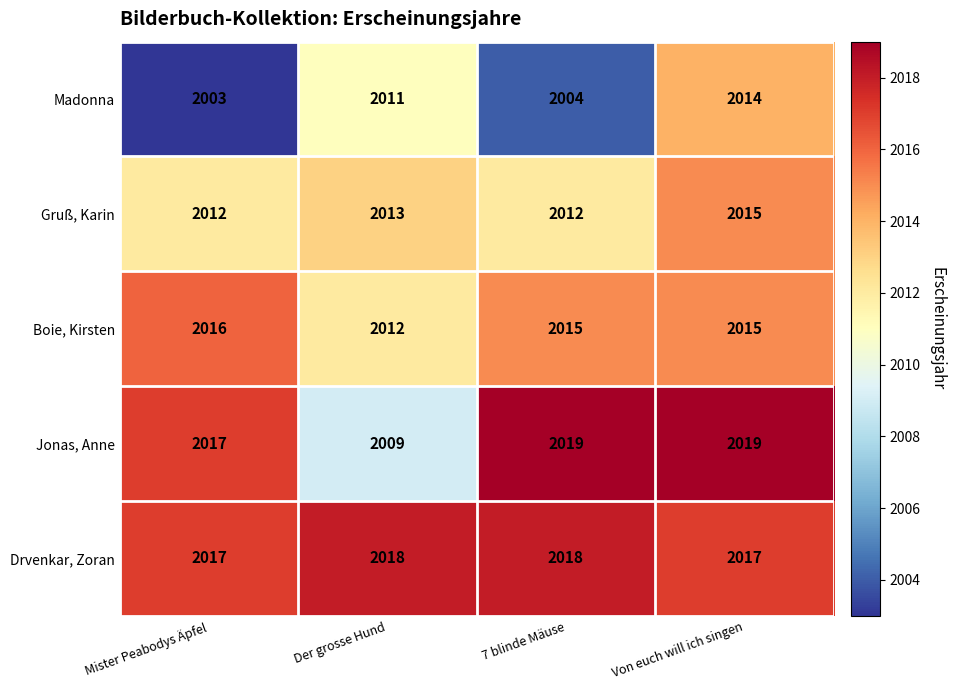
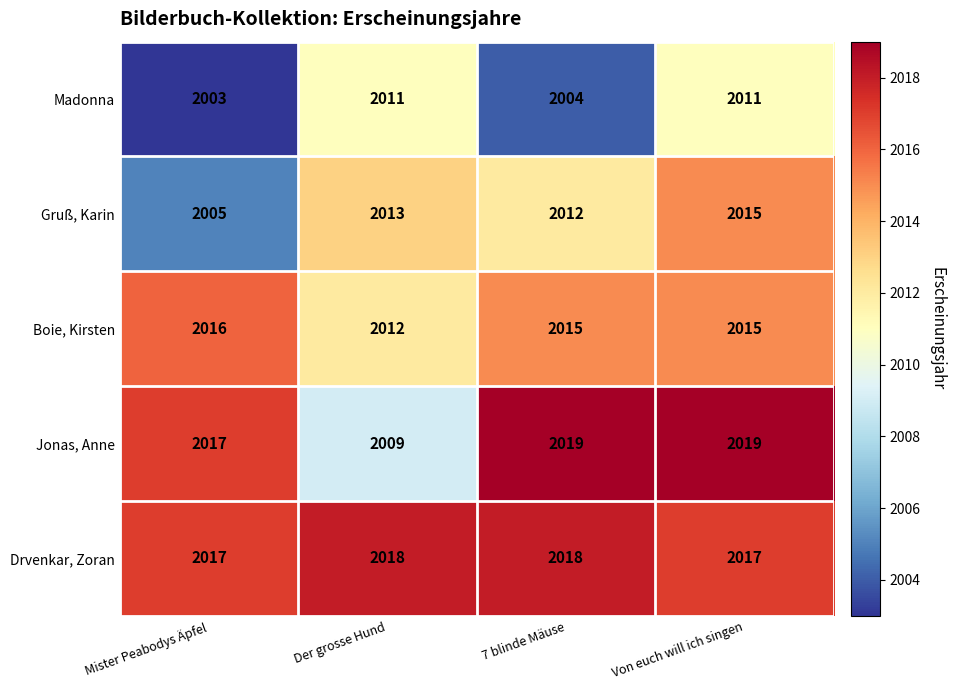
  {
    "Madonna": {
      "Mister Peabodys Äpfel": 2003,
      "Der grosse Hund": 2011,
      "7 blinde Mäuse": 2004,
-     "Von euch will ich singen": 2014
+     "Von euch will ich singen": 2011
    },
    "Gruß, Karin": {
-     "Mister Peabodys Äpfel": 2012,
+     "Mister Peabodys Äpfel": 2005,
      "Der grosse Hund": 2013,
      "7 blinde Mäuse": 2012,
      "Von euch will ich singen": 2015
    },
    "Boie, Kirsten": {
      "Mister Peabodys Äpfel": 2016,
      "Der grosse Hund": 2012,
      "7 blinde Mäuse": 2015,
      "Von euch will ich singen": 2015
    },
    "Jonas, Anne": {
      "Mister Peabodys Äpfel": 2017,
      "Der grosse Hund": 2009,
      "7 blinde Mäuse": 2019,
      "Von euch will ich singen": 2019
    },
    "Drvenkar, Zoran": {
      "Mister Peabodys Äpfel": 2017,
      "Der grosse Hund": 2018,
      "7 blinde Mäuse": 2018,
      "Von euch will ich singen": 2017
    }
  }
